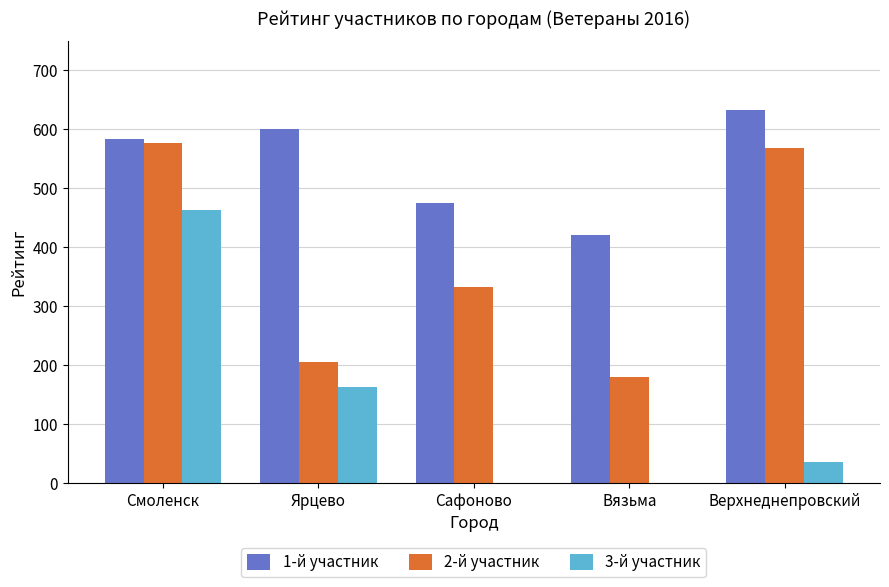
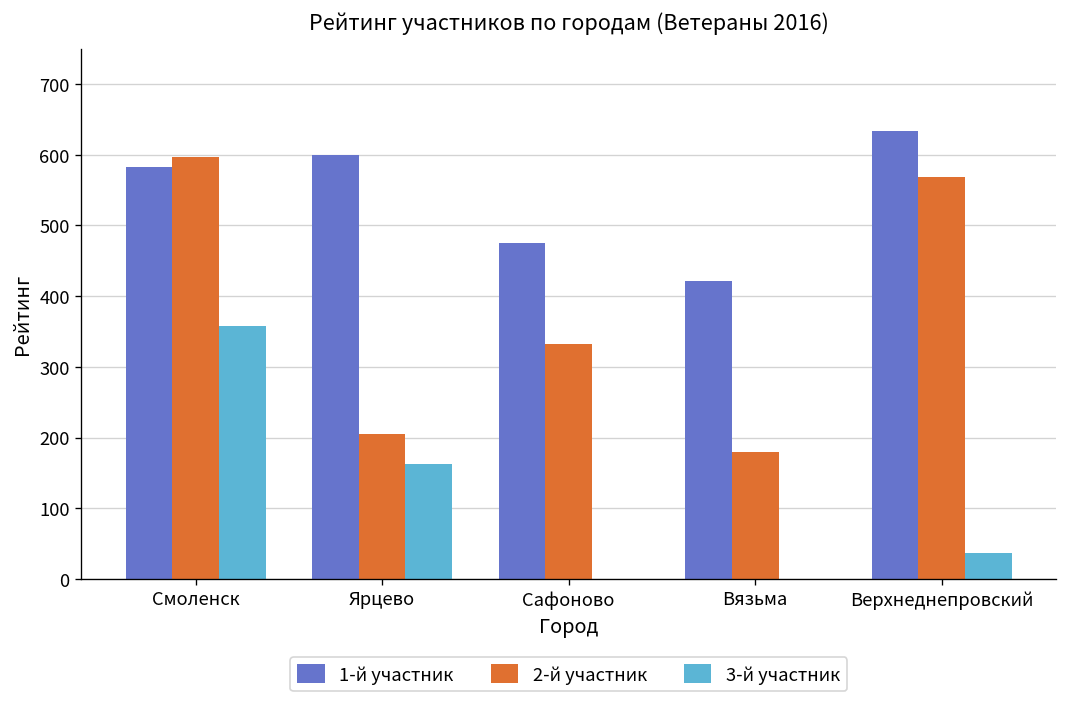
  {
    "1-й участник": {
      "Смоленск": 580,
      "Ярцево": 600,
      "Сафоново": 480,
      "Вязьма": 420,
      "Верхнеднепровский": 630
    },
    "2-й участник": {
-     "Смоленск": 580,
+     "Смоленск": 600,
      "Ярцево": 210,
      "Сафоново": 330,
      "Вязьма": 180,
      "Верхнеднепровский": 570
    },
    "3-й участник": {
-     "Смоленск": 460,
+     "Смоленск": 360,
      "Ярцево": 160,
      "Сафоново": 0,
      "Вязьма": 0,
      "Верхнеднепровский": 40
    }
  }
